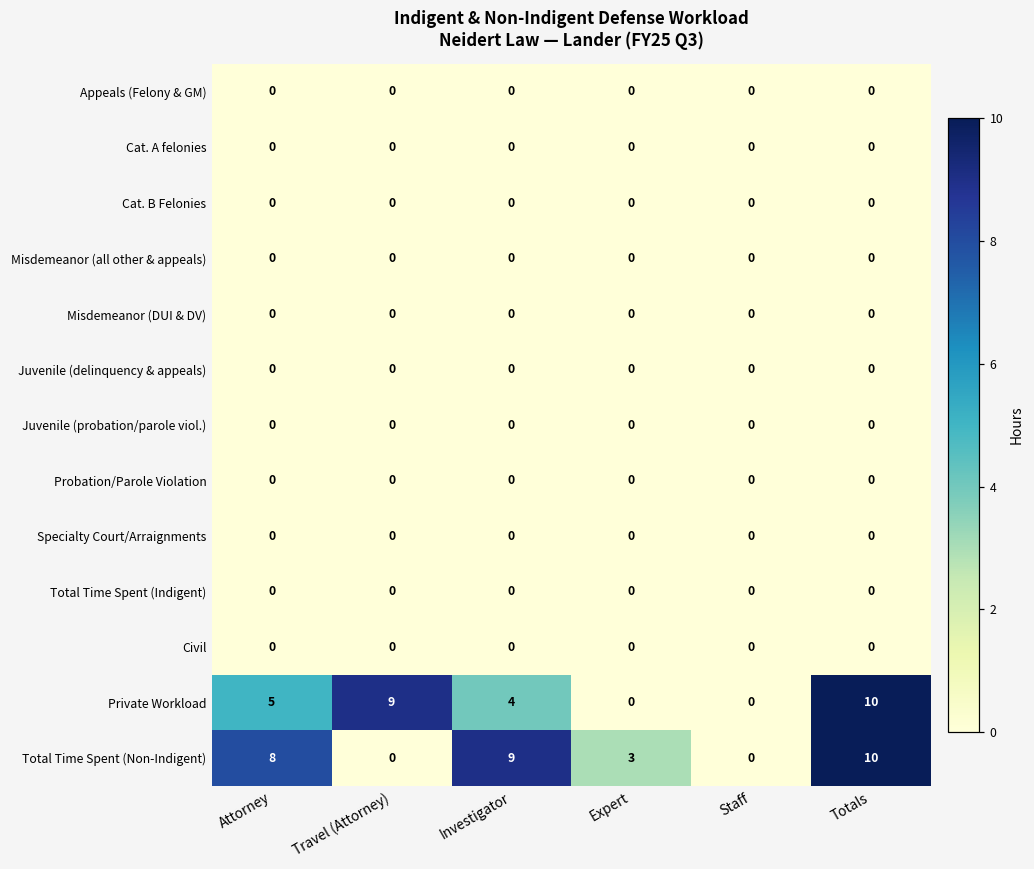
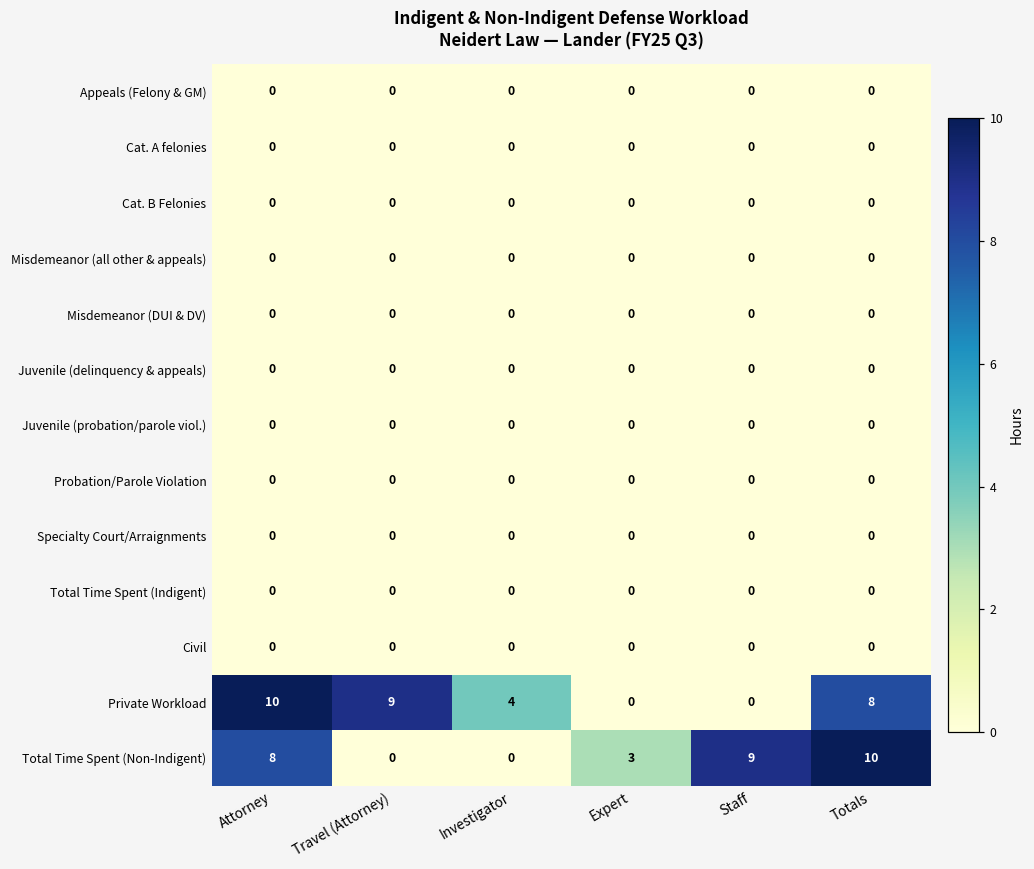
  {
    "Appeals (Felony & GM)": {
      "Attorney": 0,
      "Travel (Attorney)": 0,
      "Investigator": 0,
      "Expert": 0,
      "Staff": 0,
      "Totals": 0
    },
    "Cat. A felonies": {
      "Attorney": 0,
      "Travel (Attorney)": 0,
      "Investigator": 0,
      "Expert": 0,
      "Staff": 0,
      "Totals": 0
    },
    "Cat. B Felonies": {
      "Attorney": 0,
      "Travel (Attorney)": 0,
      "Investigator": 0,
      "Expert": 0,
      "Staff": 0,
      "Totals": 0
    },
    "Misdemeanor (all other & appeals)": {
      "Attorney": 0,
      "Travel (Attorney)": 0,
      "Investigator": 0,
      "Expert": 0,
      "Staff": 0,
      "Totals": 0
    },
    "Misdemeanor (DUI & DV)": {
      "Attorney": 0,
      "Travel (Attorney)": 0,
      "Investigator": 0,
      "Expert": 0,
      "Staff": 0,
      "Totals": 0
    },
    "Juvenile (delinquency & appeals)": {
      "Attorney": 0,
      "Travel (Attorney)": 0,
      "Investigator": 0,
      "Expert": 0,
      "Staff": 0,
      "Totals": 0
    },
    "Juvenile (probation/parole viol.)": {
      "Attorney": 0,
      "Travel (Attorney)": 0,
      "Investigator": 0,
      "Expert": 0,
      "Staff": 0,
      "Totals": 0
    },
    "Probation/Parole Violation": {
      "Attorney": 0,
      "Travel (Attorney)": 0,
      "Investigator": 0,
      "Expert": 0,
      "Staff": 0,
      "Totals": 0
    },
    "Specialty Court/Arraignments": {
      "Attorney": 0,
      "Travel (Attorney)": 0,
      "Investigator": 0,
      "Expert": 0,
      "Staff": 0,
      "Totals": 0
    },
    "Total Time Spent (Indigent)": {
      "Attorney": 0,
      "Travel (Attorney)": 0,
      "Investigator": 0,
      "Expert": 0,
      "Staff": 0,
      "Totals": 0
    },
    "Civil": {
      "Attorney": 0,
      "Travel (Attorney)": 0,
      "Investigator": 0,
      "Expert": 0,
      "Staff": 0,
      "Totals": 0
    },
    "Private Workload": {
-     "Attorney": 5,
+     "Attorney": 10,
      "Travel (Attorney)": 9,
      "Investigator": 4,
      "Expert": 0,
      "Staff": 0,
-     "Totals": 10
+     "Totals": 8
    },
    "Total Time Spent (Non-Indigent)": {
      "Attorney": 8,
      "Travel (Attorney)": 0,
-     "Investigator": 9,
+     "Investigator": 0,
      "Expert": 3,
-     "Staff": 0,
+     "Staff": 9,
      "Totals": 10
    }
  }
